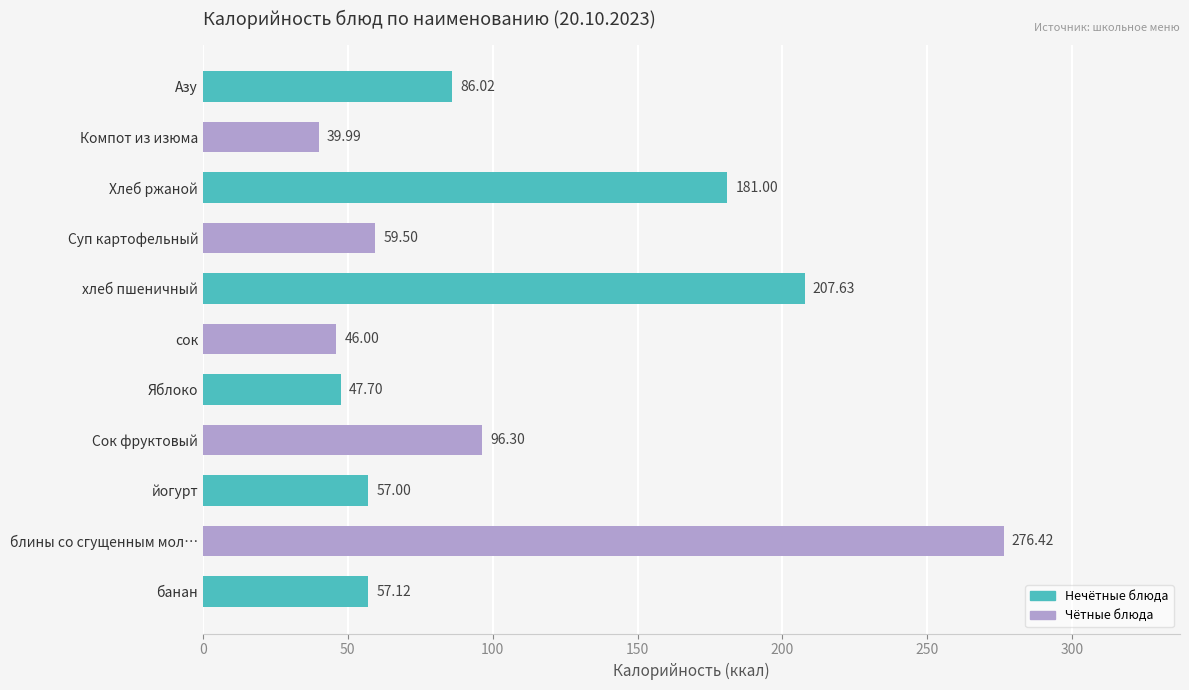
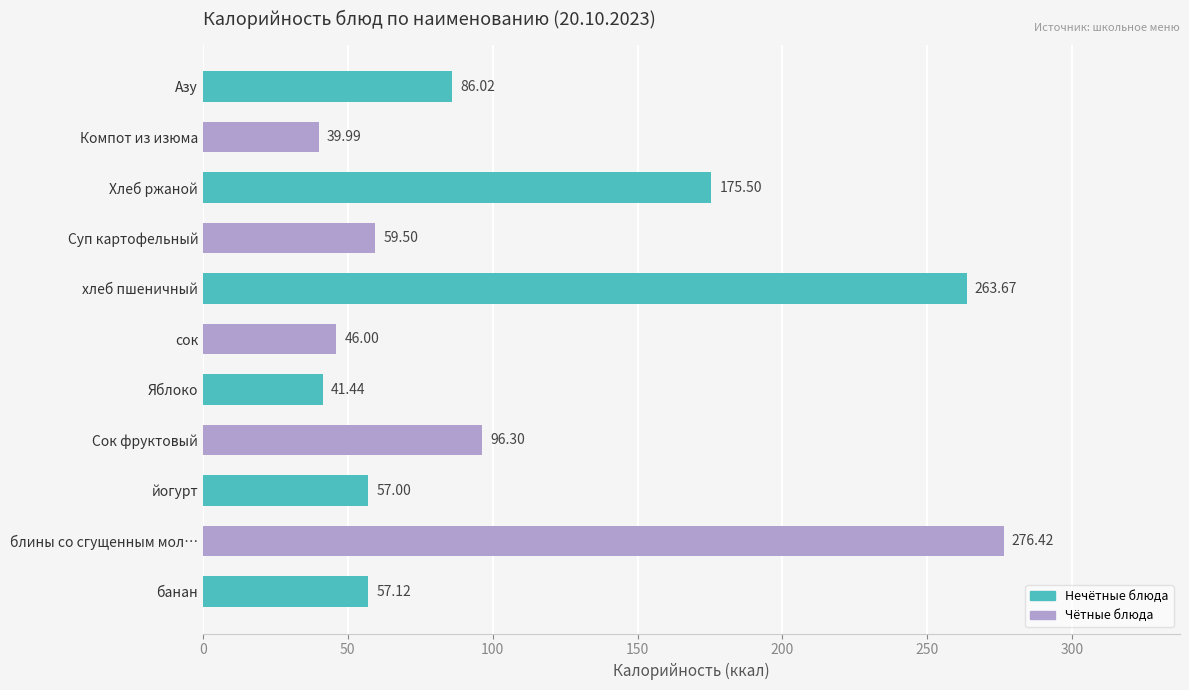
  {
    "Азу": 86.02,
    "Компот из изюма": 39.99,
-   "Хлеб ржаной": 181.00,
+   "Хлеб ржаной": 175.50,
    "Суп картофельный": 59.50,
-   "хлеб пшеничный": 207.63,
+   "хлеб пшеничный": 263.67,
    "сок": 46.00,
-   "Яблоко": 47.70,
+   "Яблоко": 41.44,
    "Сок фруктовый": 96.30,
    "йогурт": 57.00,
    "блины со сгущенным мол…": 276.42,
    "банан": 57.12
  }
